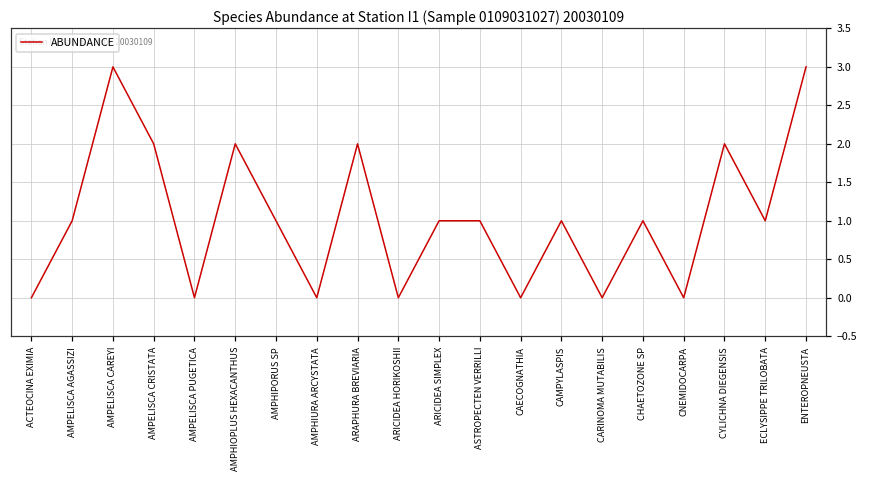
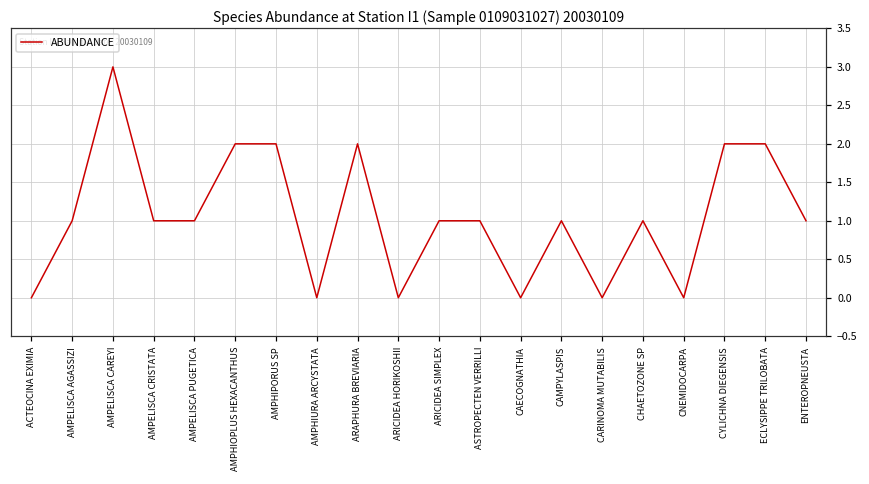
  {
    "ACTEOCINA EXIMIA": 0,
    "AMPELISCA AGASSIZI": 1,
-   "AMPELISCA CRISTATA": 2,
-   "AMPELISCA PUGETICA": 0,
+   "AMPELISCA CRISTATA": 1,
+   "AMPELISCA PUGETICA": 1,
    "AMPHIOPLUS HEXACANTHUS": 2,
-   "AMPHIPORUS SP": 1,
+   "AMPHIPORUS SP": 2,
    "AMPHIURA ARCYSTATA": 0,
    "ARAPHURA BREVIARIA": 2,
    "ARICIDEA HORIKOSHII": 0,
    "ARICIDEA SIMPLEX": 1,
    "ASTROPECTEN VERRILLI": 1,
    "CAECOGNATHIA": 0,
    "CAMPYLASPIS": 1,
    "CARINOMA MUTABILIS": 0,
    "CHAETOZONE SP": 1,
    "CNEMIDOCARPA": 0,
    "CYLICHNA DIEGENSIS": 2,
-   "ECLYSIPPE TRILOBATA": 1,
-   "ENTEROPNEUSTA": 3
+   "ECLYSIPPE TRILOBATA": 2,
+   "ENTEROPNEUSTA": 1
  }
